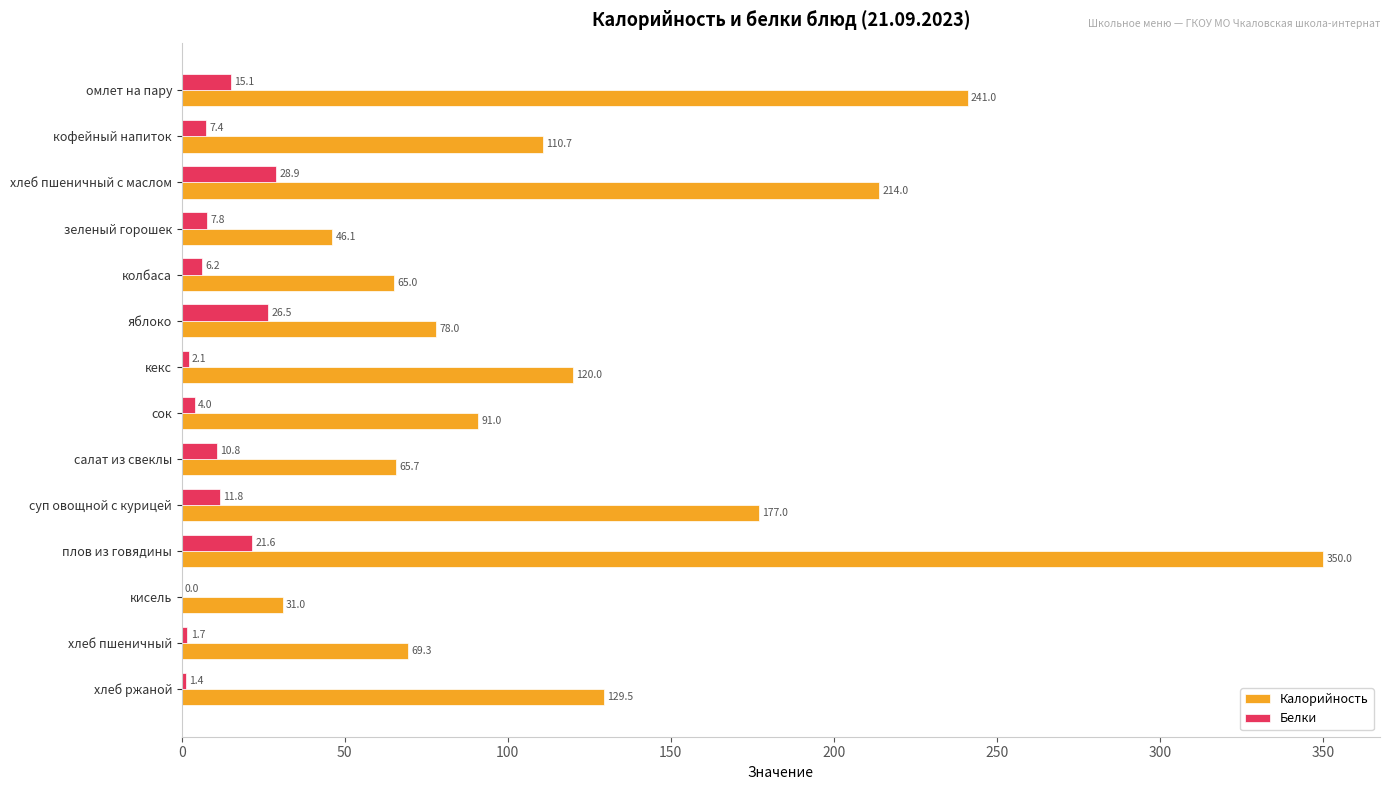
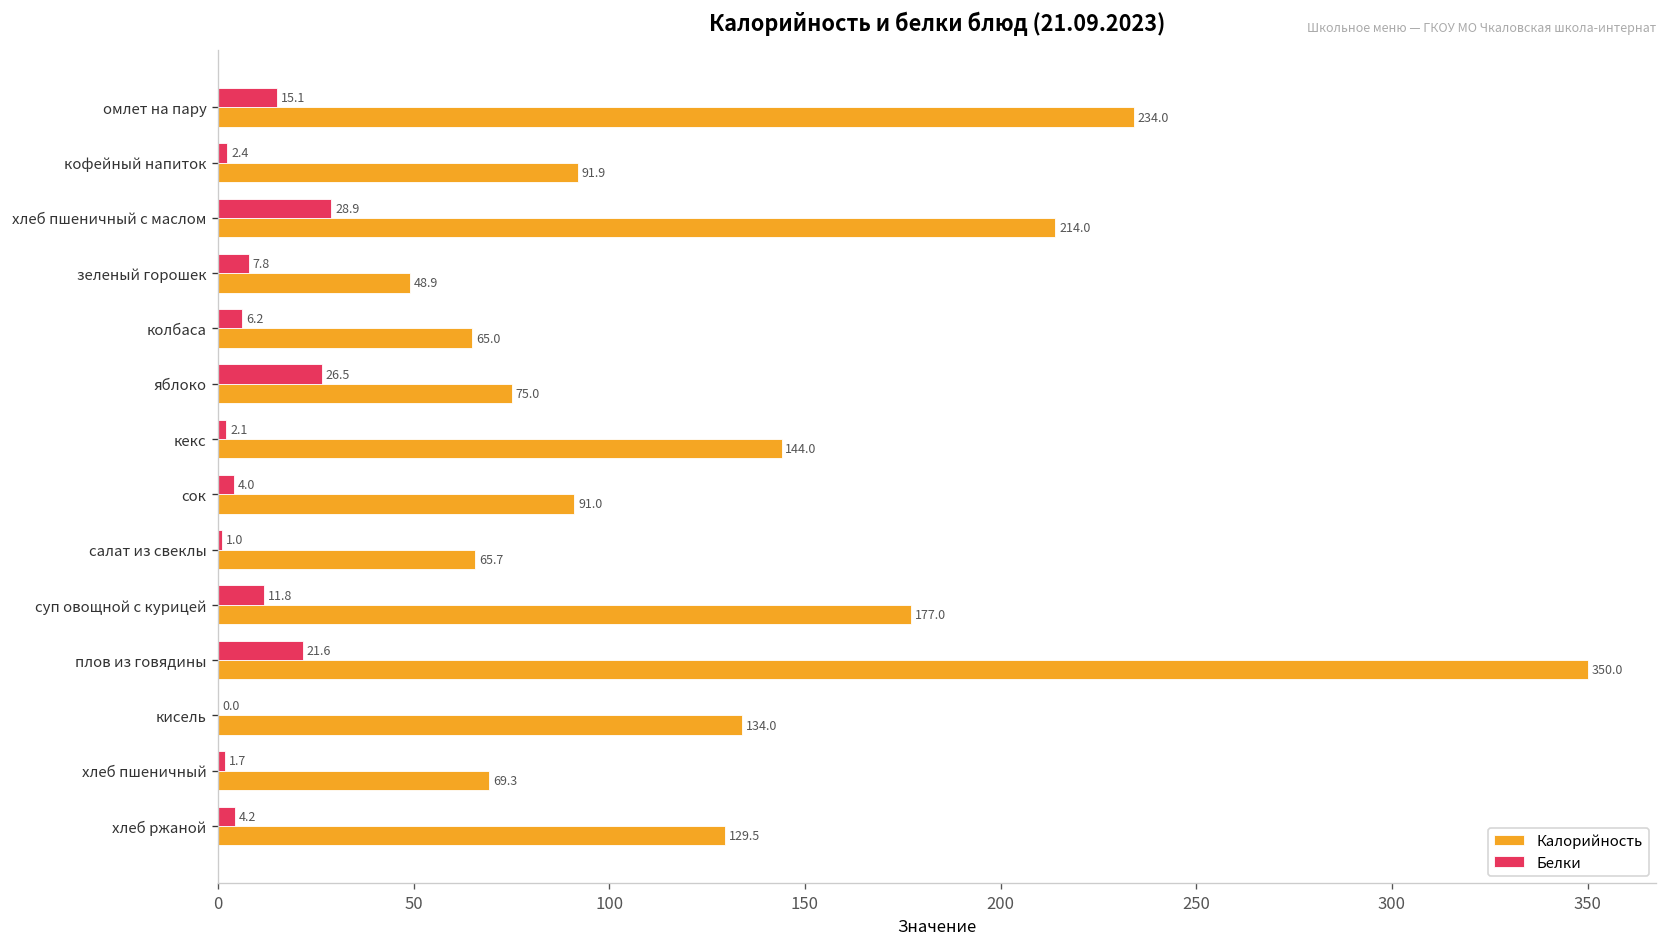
  {
    "Калорийность": {
-     "омлет на пару": 241.0,
-     "кофейный напиток": 110.7,
+     "омлет на пару": 234.0,
+     "кофейный напиток": 91.9,
      "хлеб пшеничный с маслом": 214.0,
-     "зеленый горошек": 46.1,
+     "зеленый горошек": 48.9,
      "колбаса": 65.0,
-     "яблоко": 78.0,
-     "кекс": 120.0,
+     "яблоко": 75.0,
+     "кекс": 144.0,
      "сок": 91.0,
      "салат из свеклы": 65.7,
      "суп овощной с курицей": 177.0,
      "плов из говядины": 350.0,
-     "кисель": 31.0,
+     "кисель": 134.0,
      "хлеб пшеничный": 69.3,
      "хлеб ржаной": 129.5
    },
    "Белки": {
      "омлет на пару": 15.1,
-     "кофейный напиток": 7.4,
+     "кофейный напиток": 2.4,
      "хлеб пшеничный с маслом": 28.9,
      "зеленый горошек": 7.8,
      "колбаса": 6.2,
      "яблоко": 26.5,
      "кекс": 2.1,
      "сок": 4.0,
-     "салат из свеклы": 10.8,
+     "салат из свеклы": 1.0,
      "суп овощной с курицей": 11.8,
      "плов из говядины": 21.6,
      "кисель": 0.0,
      "хлеб пшеничный": 1.7,
-     "хлеб ржаной": 1.4
+     "хлеб ржаной": 4.2
    }
  }
